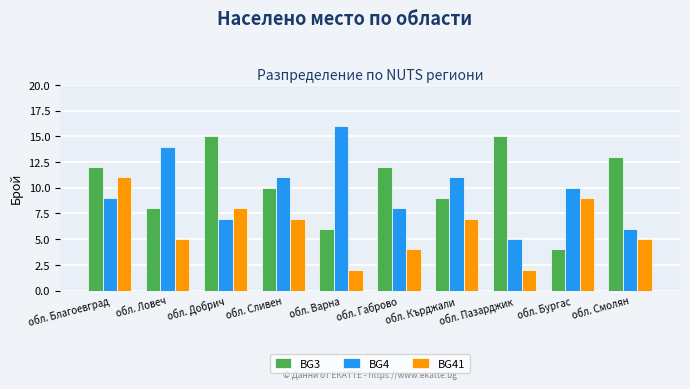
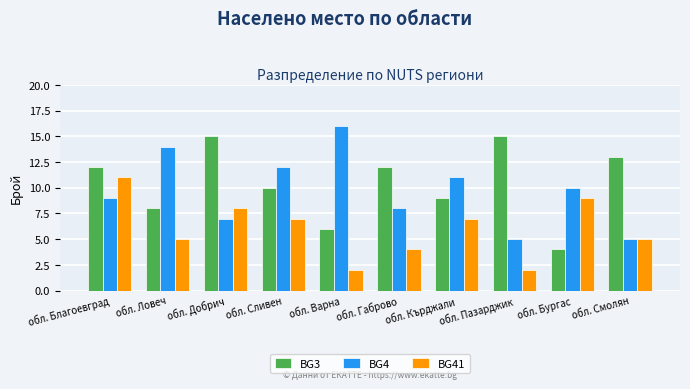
  {
    "BG3": {
      "обл. Благоевград": 12,
      "обл. Ловеч": 8,
      "обл. Добрич": 15,
      "обл. Сливен": 10,
      "обл. Варна": 6,
      "обл. Габрово": 12,
      "обл. Кърджали": 9,
      "обл. Пазарджик": 15,
      "обл. Бургас": 4,
      "обл. Смолян": 13
    },
    "BG4": {
      "обл. Благоевград": 9,
      "обл. Ловеч": 14,
      "обл. Добрич": 7,
-     "обл. Сливен": 11,
+     "обл. Сливен": 12,
      "обл. Варна": 16,
      "обл. Габрово": 8,
      "обл. Кърджали": 11,
      "обл. Пазарджик": 5,
      "обл. Бургас": 10,
-     "обл. Смолян": 6
+     "обл. Смолян": 5
    },
    "BG41": {
      "обл. Благоевград": 11,
      "обл. Ловеч": 5,
      "обл. Добрич": 8,
      "обл. Сливен": 7,
      "обл. Варна": 2,
      "обл. Габрово": 4,
      "обл. Кърджали": 7,
      "обл. Пазарджик": 2,
      "обл. Бургас": 9,
      "обл. Смолян": 5
    }
  }
